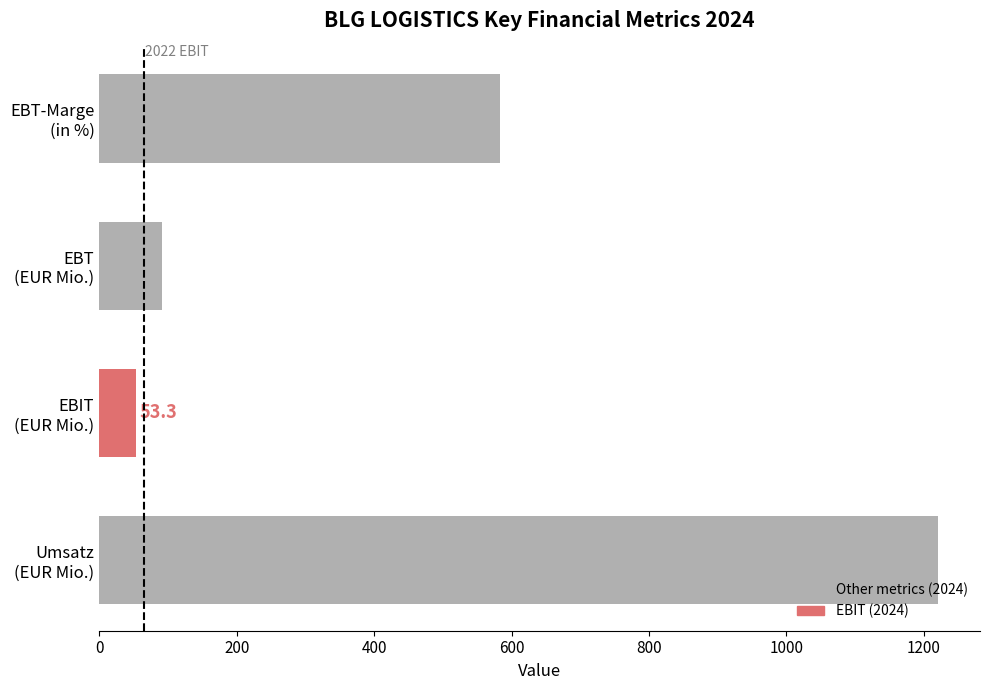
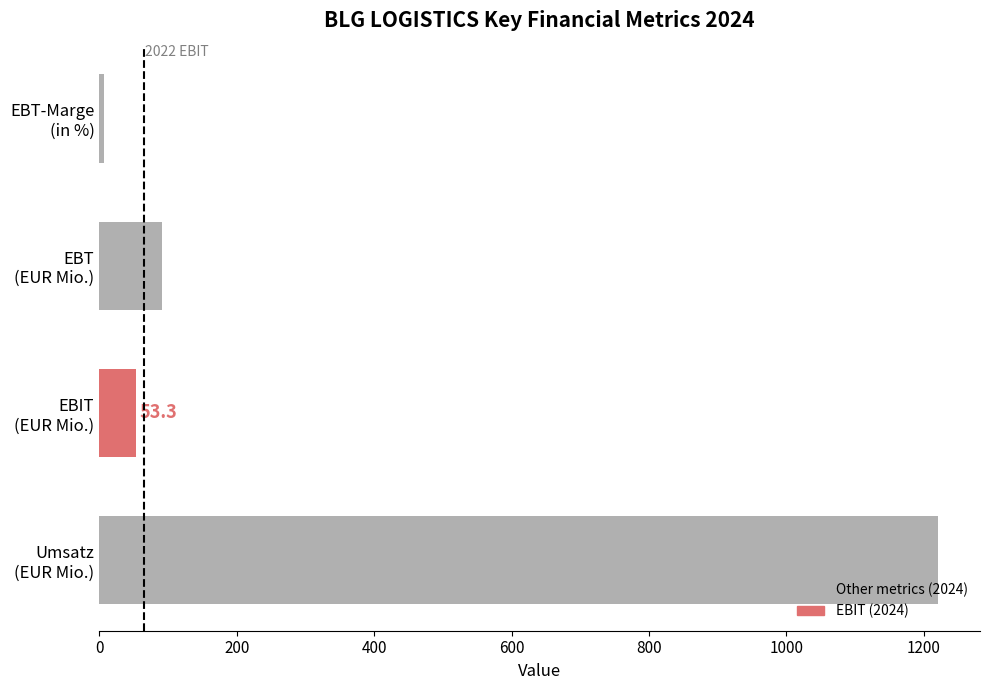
  {
-   "EBT-Marge (in %)": 580,
+   "EBT-Marge (in %)": 10,
    "EBT (EUR Mio.)": 90,
    "Umsatz (EUR Mio.)": 1220
  }
